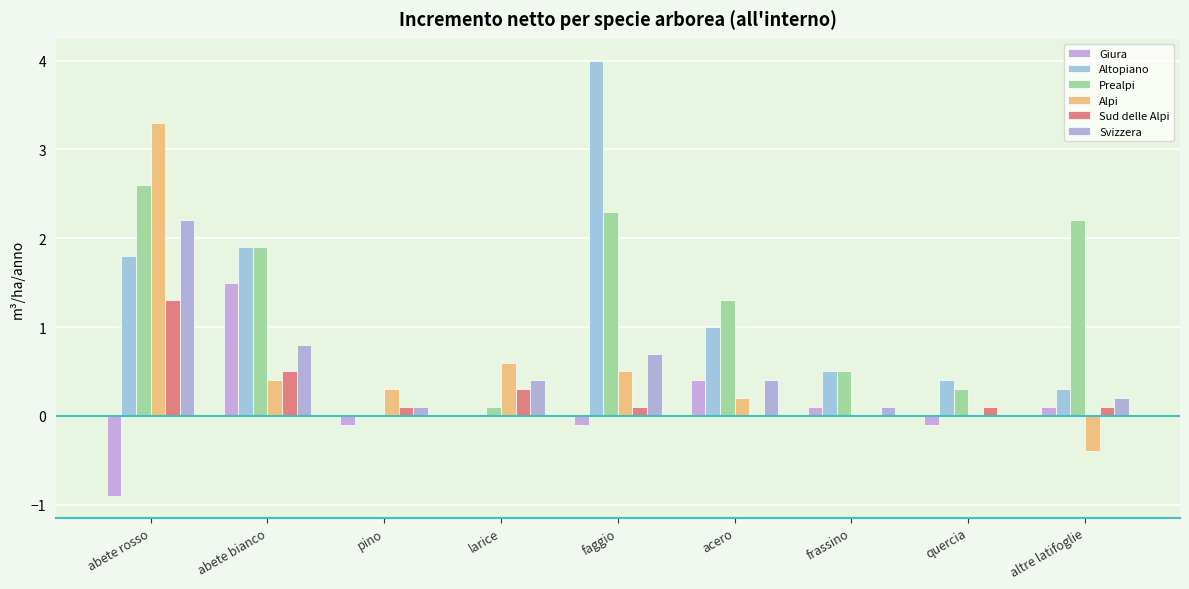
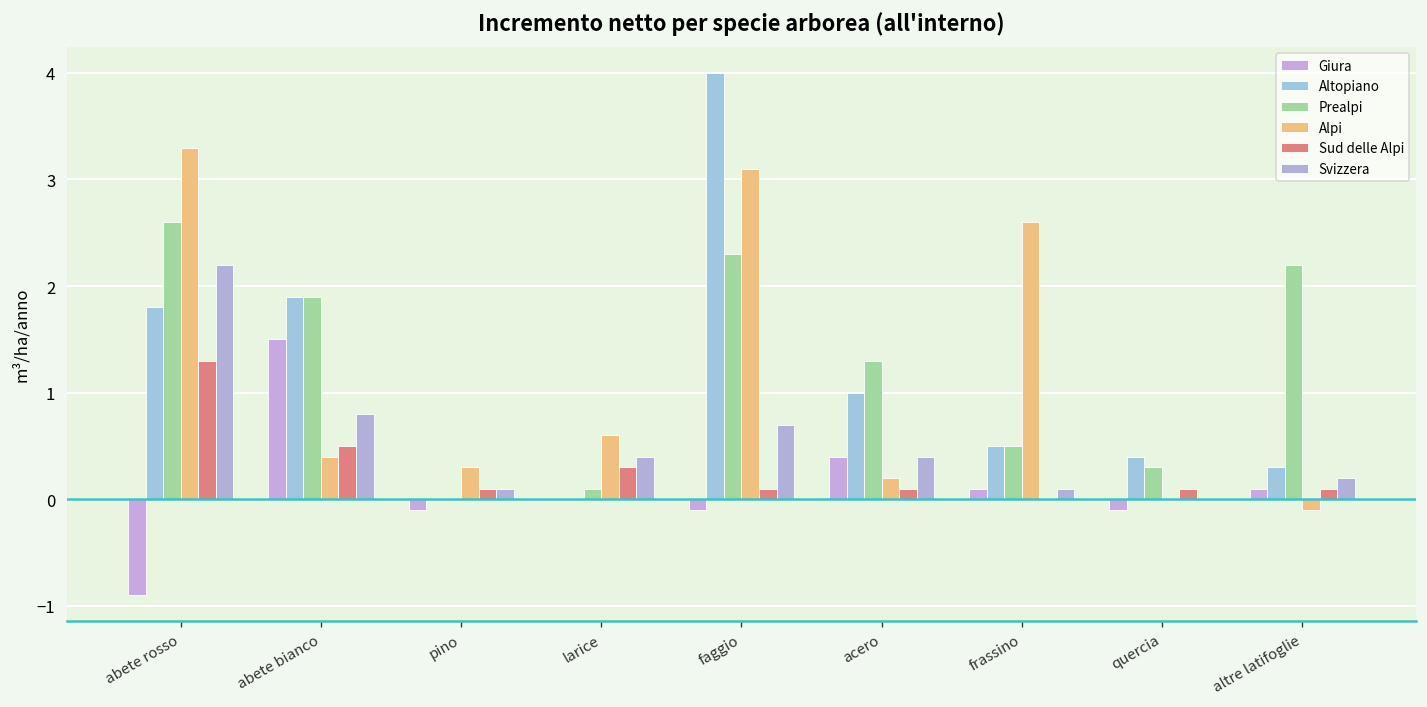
  {
    "Prealpi": {
      "abete rosso": 2.6,
      "abete bianco": 1.9,
      "pino": 0.0,
      "larice": 0.1,
      "faggio": 2.3,
      "acero": 1.3,
      "frassino": 0.5,
      "quercia": 0.3,
      "altre latifoglie": 2.2
    },
    "Alpi": {
      "abete rosso": 3.3,
      "abete bianco": 0.4,
      "pino": 0.3,
      "larice": 0.6,
-     "faggio": 0.5,
+     "faggio": 3.1,
      "acero": 0.2,
-     "frassino": 0.0,
+     "frassino": 2.6,
      "quercia": 0.0,
-     "altre latifoglie": -0.4
+     "altre latifoglie": -0.1
    },
    "Sud delle Alpi": {
      "abete rosso": 1.3,
      "abete bianco": 0.5,
      "pino": 0.1,
      "larice": 0.3,
      "faggio": 0.1,
-     "acero": 0.0,
+     "acero": 0.1,
      "frassino": 0.0,
      "quercia": 0.1,
      "altre latifoglie": 0.1
    }
  }
